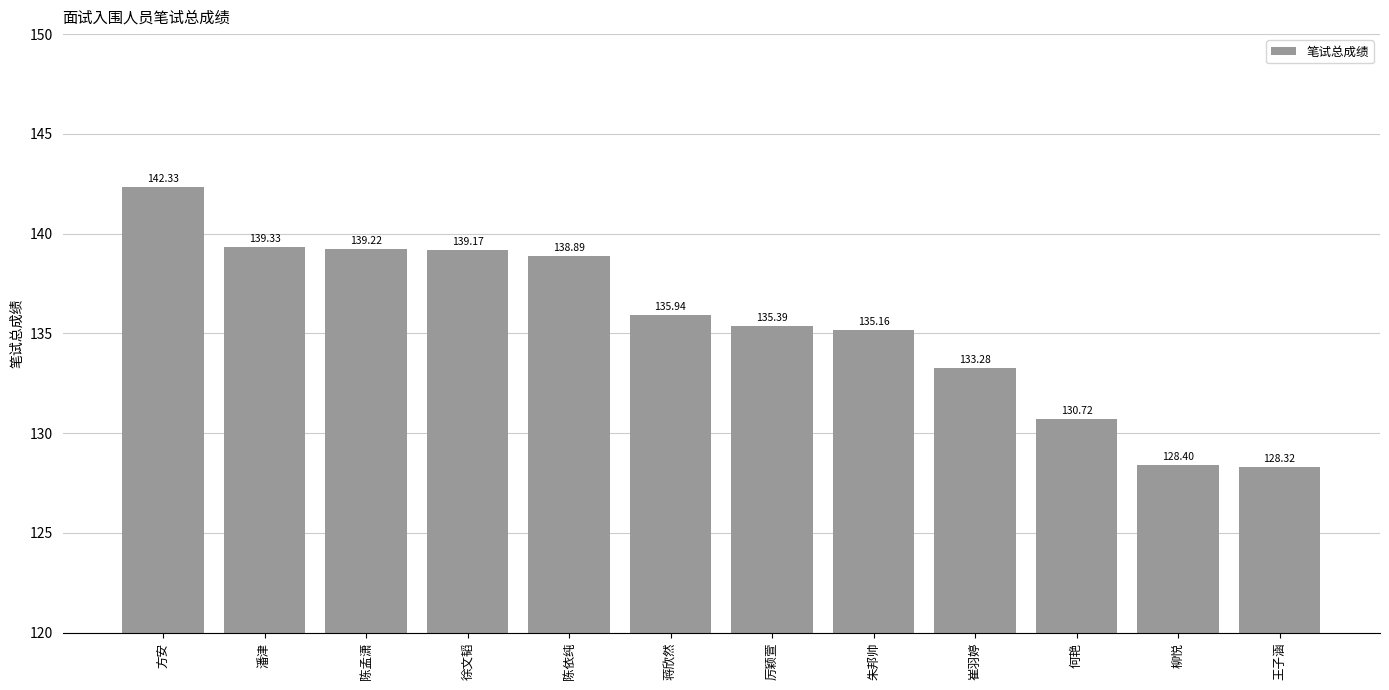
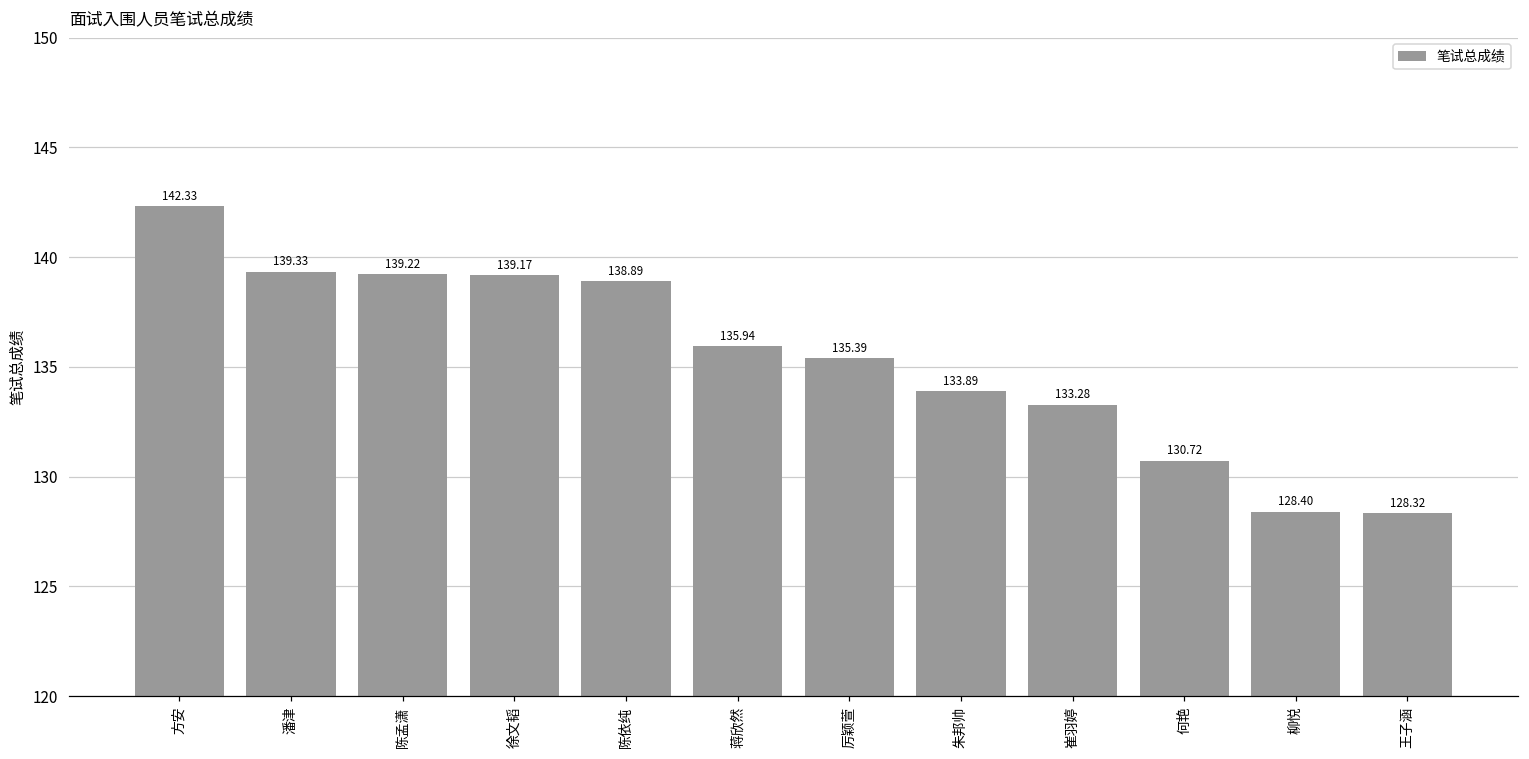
  {
    "方安": 142.33,
    "潘津": 139.33,
    "陈孟潇": 139.22,
    "徐文韬": 139.17,
    "陈依纯": 138.89,
    "蒋欣然": 135.94,
    "厉颖萱": 135.39,
-   "朱邦帅": 135.16,
+   "朱邦帅": 133.89,
    "崔羽婷": 133.28,
    "何艳": 130.72,
    "柳悦": 128.40,
    "王子涵": 128.32
  }
